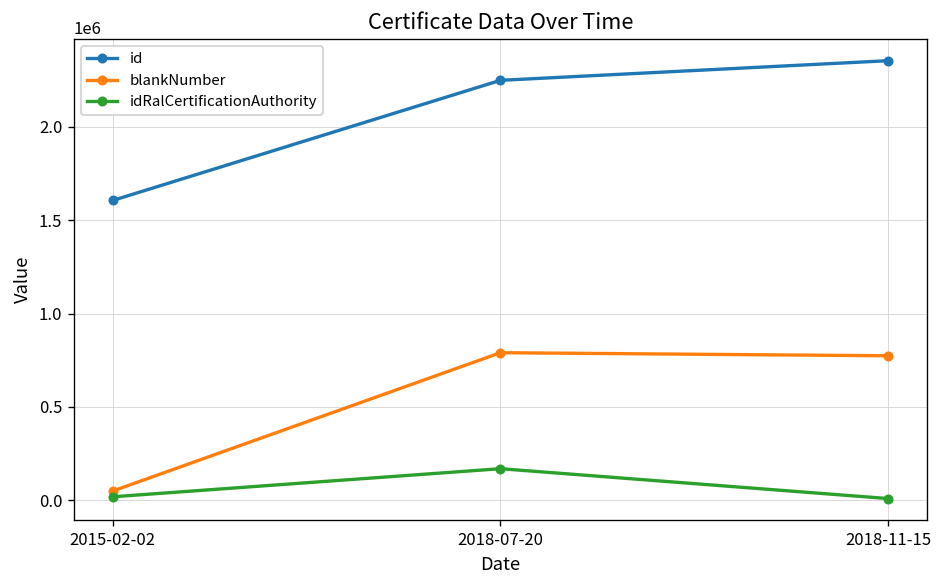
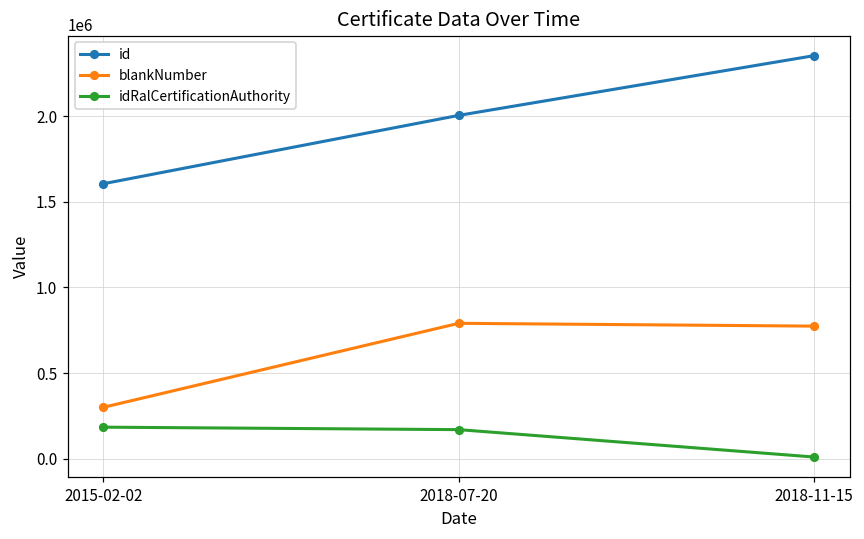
  {
    "id": {
      "2015-02-02": 1610000,
-     "2018-07-20": 2250000,
+     "2018-07-20": 2000000,
      "2018-11-15": 2350000
    },
    "blankNumber": {
-     "2015-02-02": 50000,
+     "2015-02-02": 300000,
      "2018-07-20": 790000,
      "2018-11-15": 770000
    },
    "idRalCertificationAuthority": {
-     "2015-02-02": 20000,
+     "2015-02-02": 180000,
      "2018-07-20": 170000,
      "2018-11-15": 10000
    }
  }
